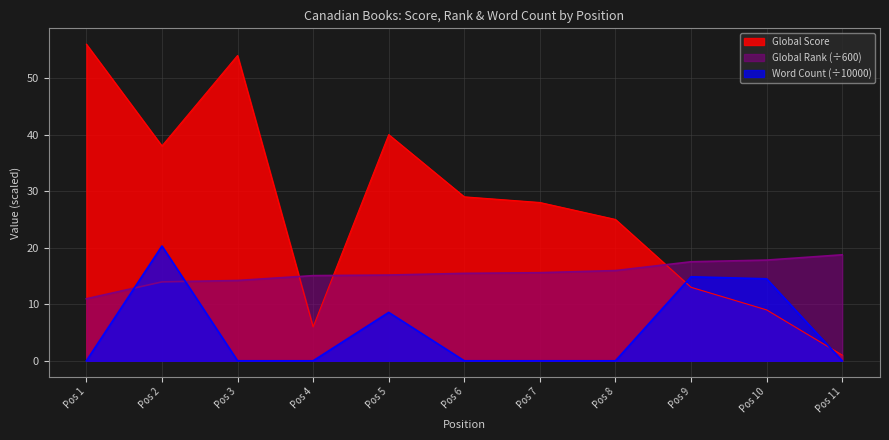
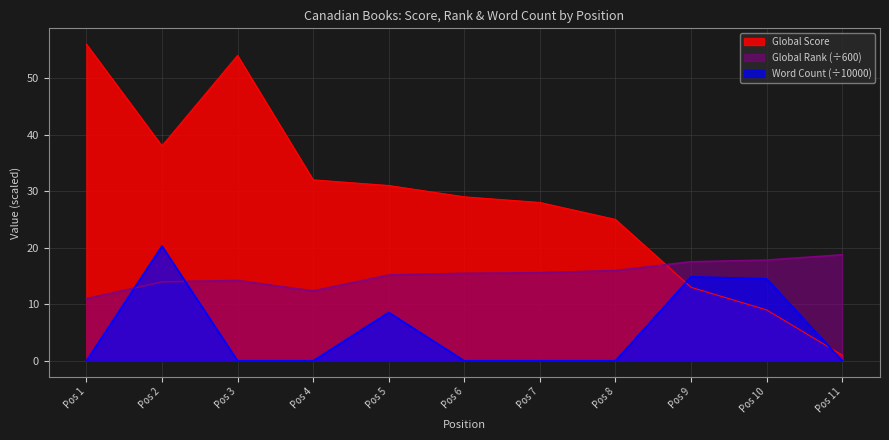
  {
    "Global Score": {
      "Pos 1": 56,
      "Pos 2": 38,
      "Pos 3": 54,
-     "Pos 4": 6,
-     "Pos 5": 40,
+     "Pos 4": 32,
+     "Pos 5": 31,
      "Pos 6": 29,
      "Pos 7": 28,
      "Pos 8": 25,
      "Pos 9": 13,
      "Pos 10": 9,
      "Pos 11": 1
    },
    "Global Rank (÷600)": {
      "Pos 1": 11,
      "Pos 2": 14,
      "Pos 3": 14,
-     "Pos 4": 15,
+     "Pos 4": 12,
      "Pos 5": 15,
      "Pos 6": 15,
      "Pos 7": 16,
      "Pos 8": 16,
      "Pos 9": 18,
      "Pos 10": 18,
      "Pos 11": 19
    },
    "Word Count (÷10000)": {
      "Pos 1": 0,
      "Pos 2": 20,
      "Pos 3": 0,
      "Pos 4": 0,
      "Pos 5": 9,
      "Pos 6": 0,
      "Pos 7": 0,
      "Pos 8": 0,
      "Pos 9": 15,
      "Pos 10": 15,
      "Pos 11": 0
    }
  }
